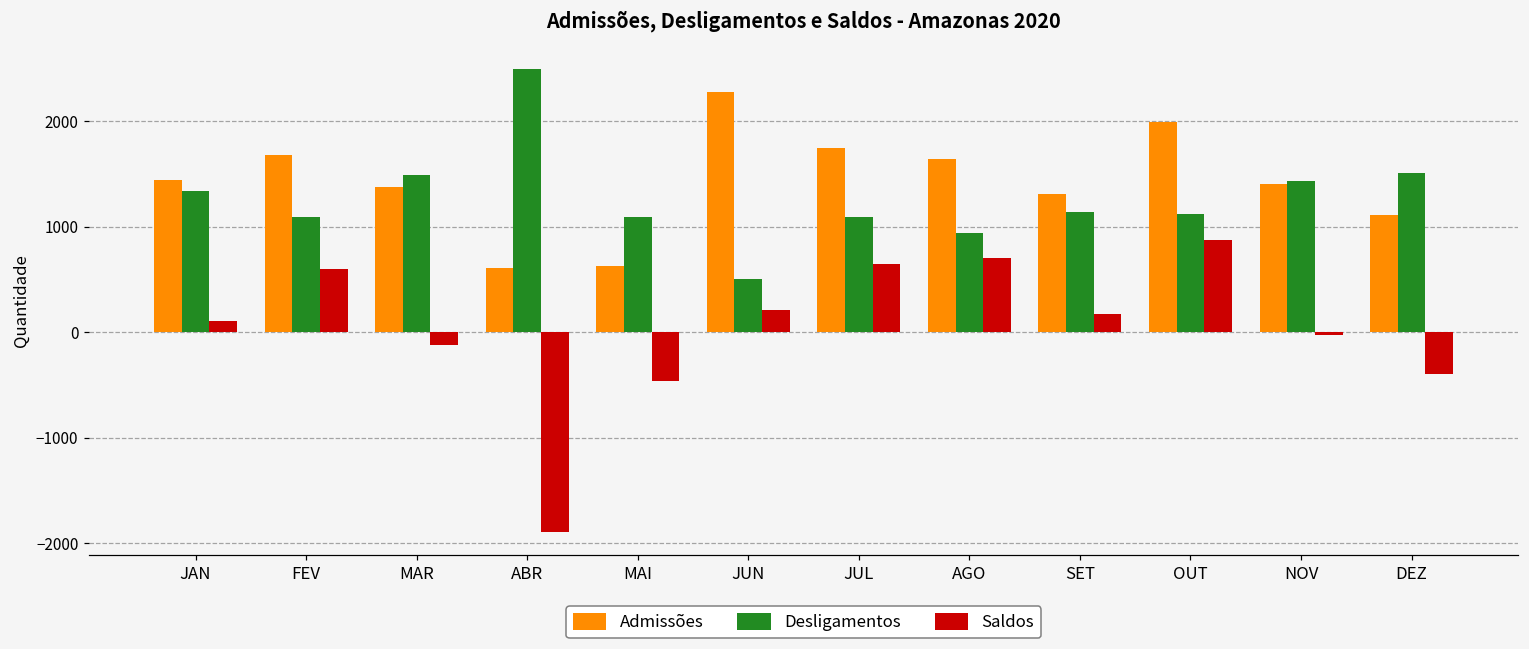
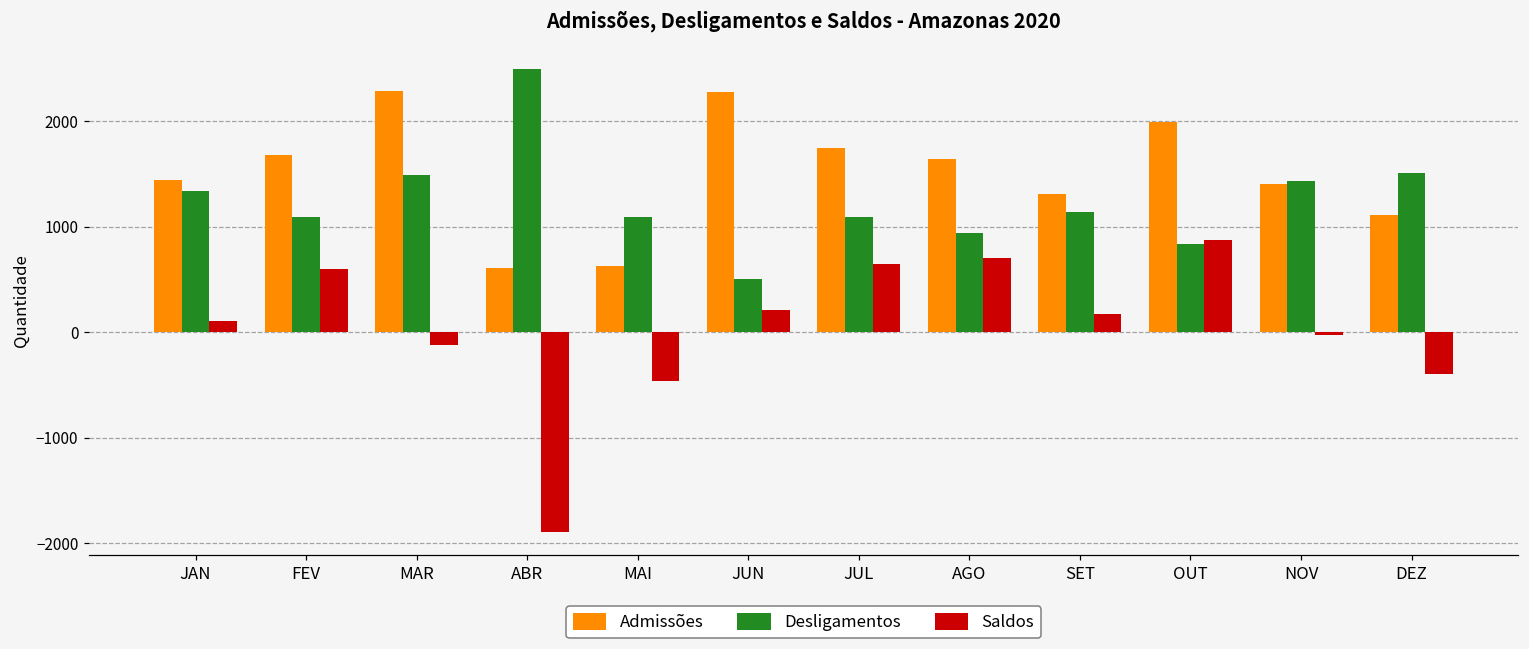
  {
    "Admissões": {
      "JAN": 1400,
      "FEV": 1700,
-     "MAR": 1400,
+     "MAR": 2300,
      "ABR": 600,
      "MAI": 600,
      "JUN": 2300,
      "JUL": 1700,
      "AGO": 1600,
      "SET": 1300,
      "OUT": 2000,
      "NOV": 1400,
      "DEZ": 1100
    },
    "Desligamentos": {
      "JAN": 1300,
      "FEV": 1100,
      "MAR": 1500,
      "ABR": 2500,
      "MAI": 1100,
      "JUN": 500,
      "JUL": 1100,
      "AGO": 900,
      "SET": 1100,
-     "OUT": 1100,
+     "OUT": 800,
      "NOV": 1400,
      "DEZ": 1500
    },
    "Saldos": {
      "JAN": 100,
      "FEV": 600,
      "MAR": -100,
      "ABR": -1900,
      "MAI": -500,
      "JUN": 200,
      "JUL": 600,
      "AGO": 700,
      "SET": 200,
      "OUT": 900,
      "NOV": 0,
      "DEZ": -400
    }
  }
